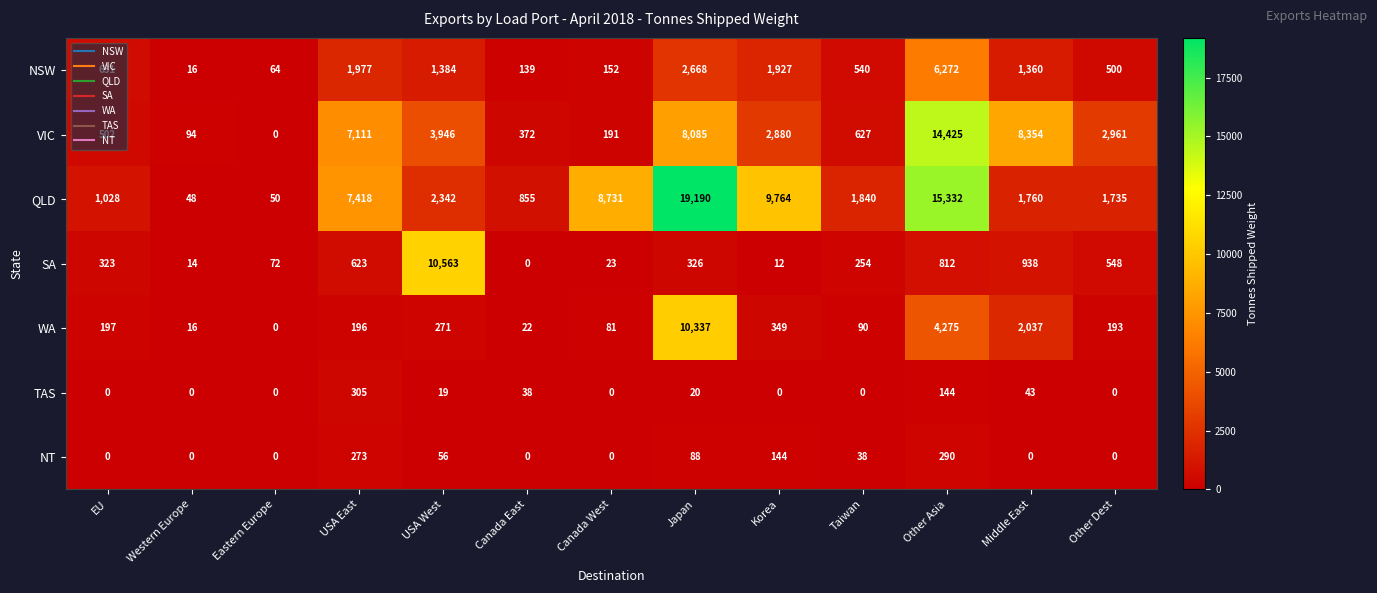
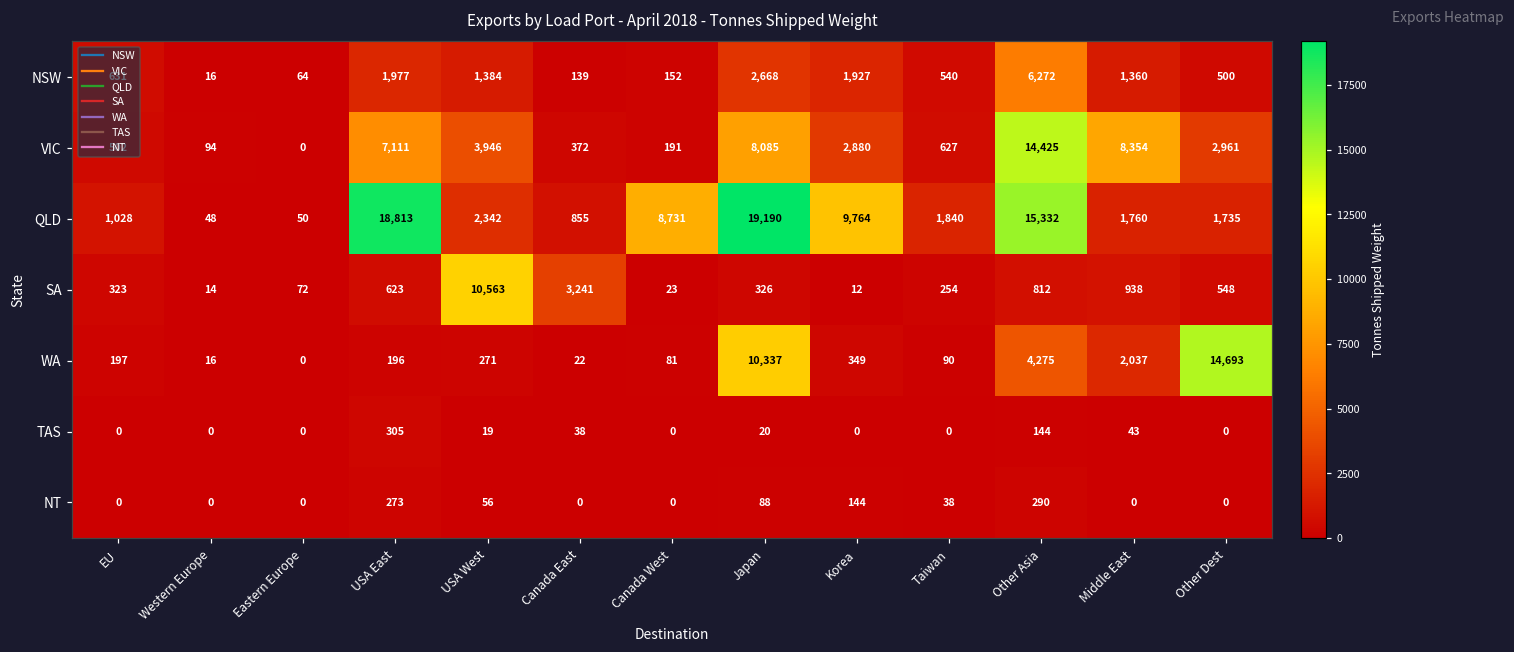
  {
    "NSW": {
      "Western Europe": "16",
      "Eastern Europe": "64",
      "USA East": "1,977",
      "USA West": "1,384",
      "Canada East": "139",
      "Canada West": "152",
      "Japan": "2,668",
      "Korea": "1,927",
      "Taiwan": "540",
      "Other Asia": "6,272",
      "Middle East": "1,360",
      "Other Dest": "500"
    },
    "VIC": {
      "Western Europe": "94",
      "Eastern Europe": "0",
      "USA East": "7,111",
      "USA West": "3,946",
      "Canada East": "372",
      "Canada West": "191",
      "Japan": "8,085",
      "Korea": "2,880",
      "Taiwan": "627",
      "Other Asia": "14,425",
      "Middle East": "8,354",
      "Other Dest": "2,961"
    },
    "QLD": {
      "EU": "1,028",
      "Western Europe": "48",
      "Eastern Europe": "50",
-     "USA East": "7,418",
+     "USA East": "18,813",
      "USA West": "2,342",
      "Canada East": "855",
      "Canada West": "8,731",
      "Japan": "19,190",
      "Korea": "9,764",
      "Taiwan": "1,840",
      "Other Asia": "15,332",
      "Middle East": "1,760",
      "Other Dest": "1,735"
    },
    "SA": {
      "EU": "323",
      "Western Europe": "14",
      "Eastern Europe": "72",
      "USA East": "623",
      "USA West": "10,563",
-     "Canada East": "0",
+     "Canada East": "3,241",
      "Canada West": "23",
      "Japan": "326",
      "Korea": "12",
      "Taiwan": "254",
      "Other Asia": "812",
      "Middle East": "938",
      "Other Dest": "548"
    },
    "WA": {
      "EU": "197",
      "Western Europe": "16",
      "Eastern Europe": "0",
      "USA East": "196",
      "USA West": "271",
      "Canada East": "22",
      "Canada West": "81",
      "Japan": "10,337",
      "Korea": "349",
      "Taiwan": "90",
      "Other Asia": "4,275",
      "Middle East": "2,037",
-     "Other Dest": "193"
+     "Other Dest": "14,693"
    },
    "TAS": {
      "EU": "0",
      "Western Europe": "0",
      "Eastern Europe": "0",
      "USA East": "305",
      "USA West": "19",
      "Canada East": "38",
      "Canada West": "0",
      "Japan": "20",
      "Korea": "0",
      "Taiwan": "0",
      "Other Asia": "144",
      "Middle East": "43",
      "Other Dest": "0"
    },
    "NT": {
      "EU": "0",
      "Western Europe": "0",
      "Eastern Europe": "0",
      "USA East": "273",
      "USA West": "56",
      "Canada East": "0",
      "Canada West": "0",
      "Japan": "88",
      "Korea": "144",
      "Taiwan": "38",
      "Other Asia": "290",
      "Middle East": "0",
      "Other Dest": "0"
    }
  }
